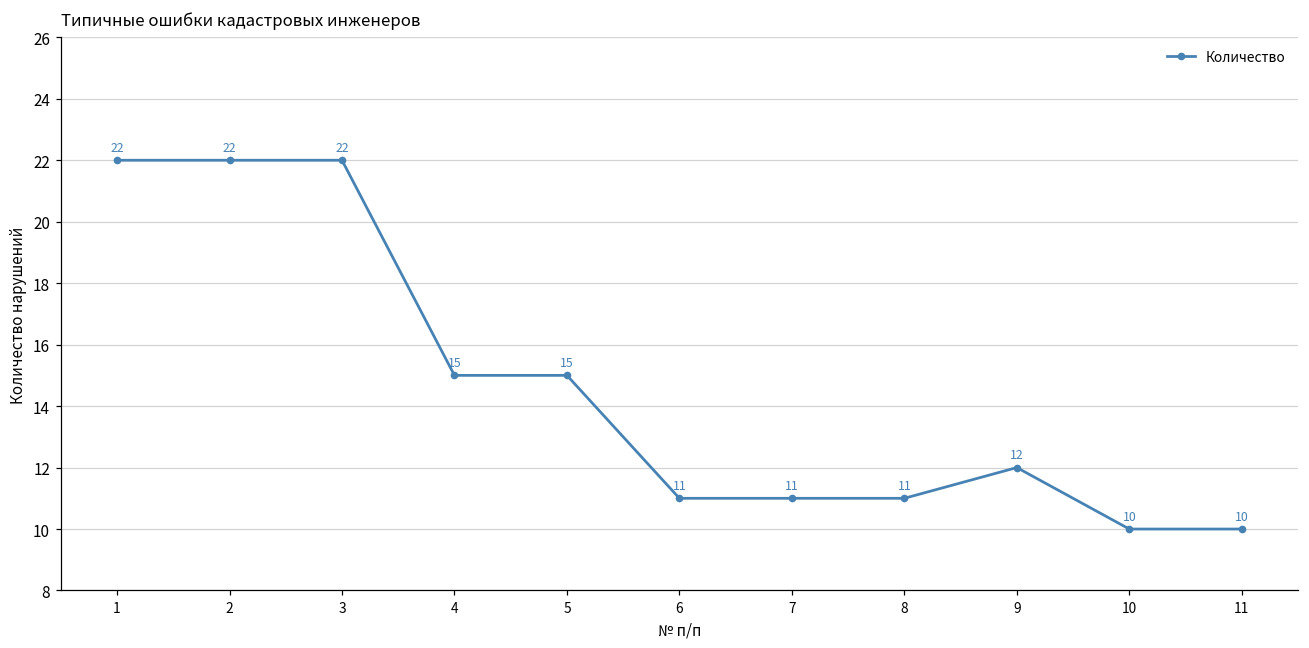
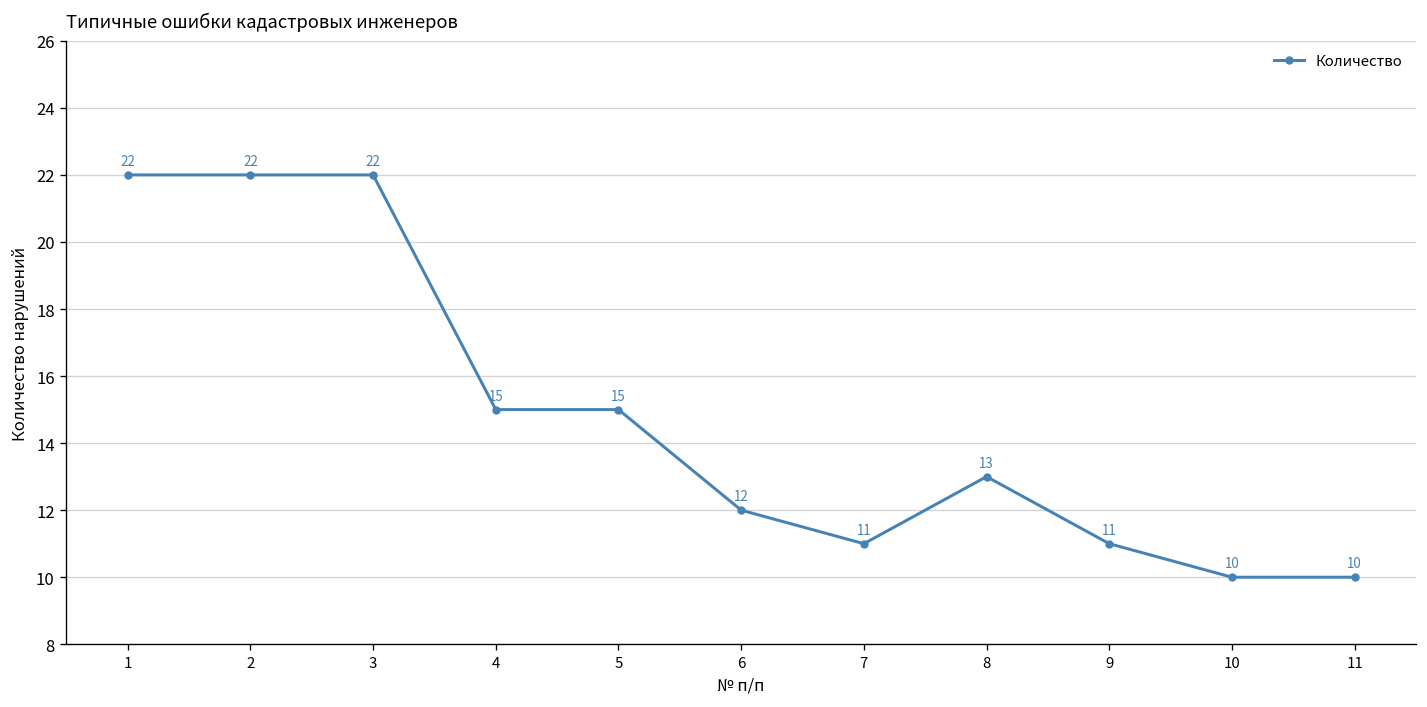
  {
    "1": 22,
    "2": 22,
    "3": 22,
    "4": 15,
    "5": 15,
-   "6": 11,
+   "6": 12,
    "7": 11,
-   "8": 11,
-   "9": 12,
+   "8": 13,
+   "9": 11,
    "10": 10,
    "11": 10
  }
